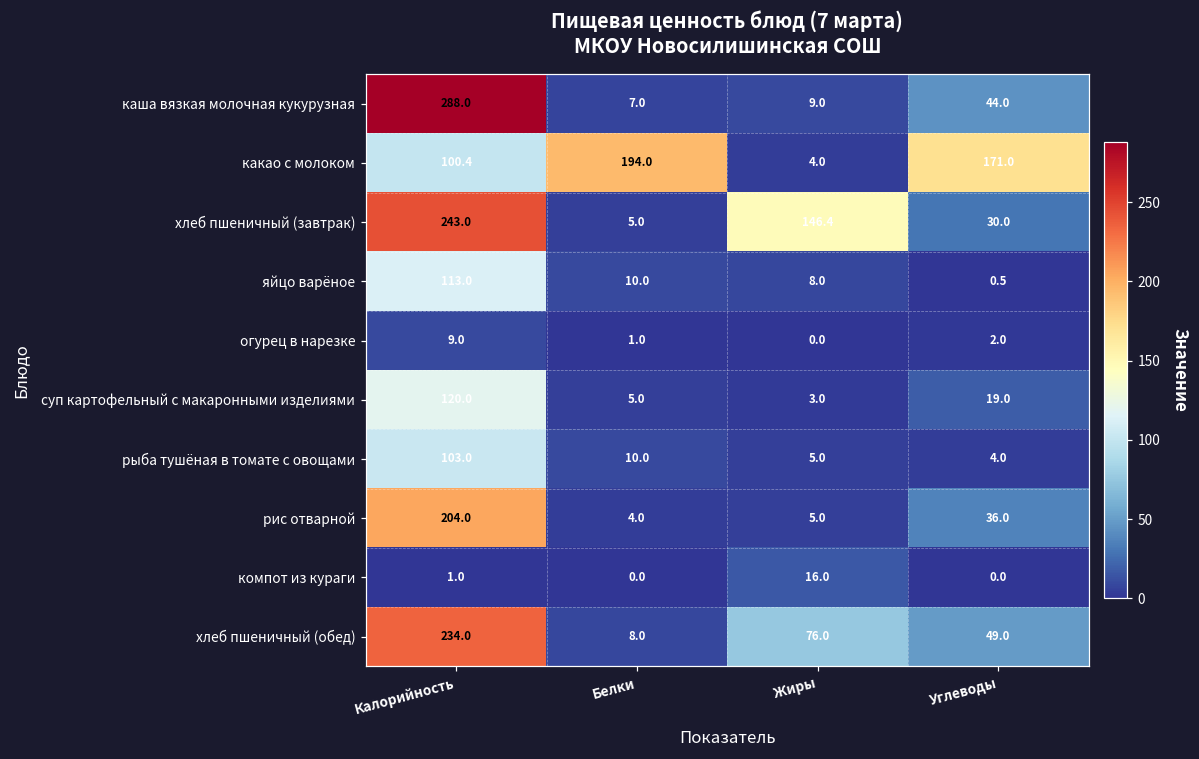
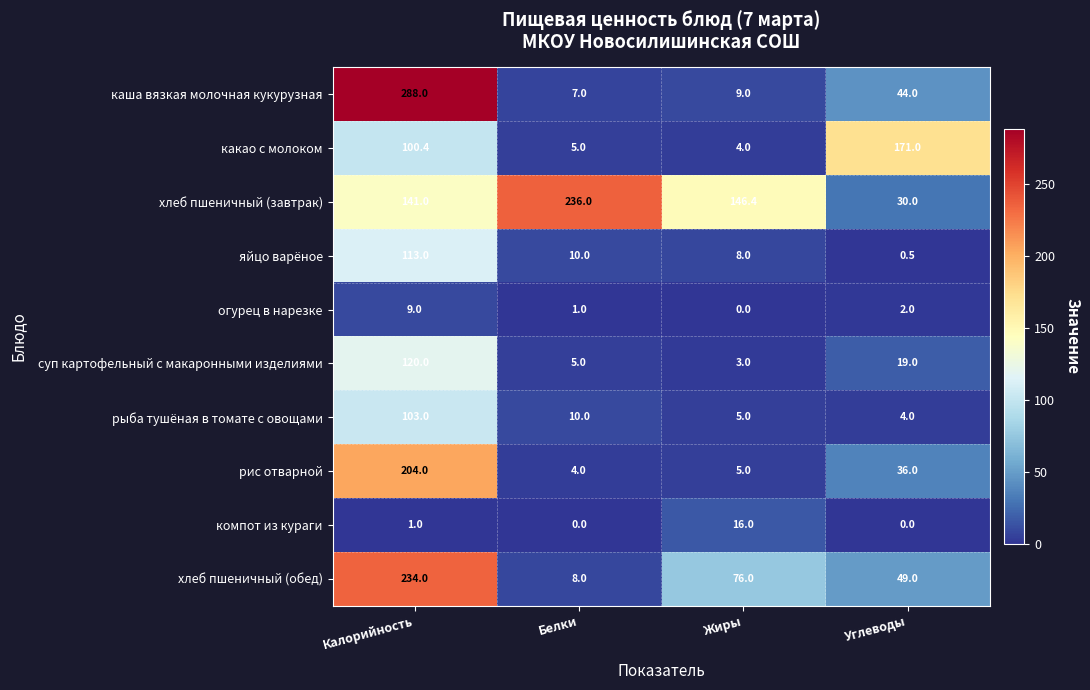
  {
    "каша вязкая молочная кукурузная": {
      "Калорийность": 288.0,
      "Белки": 7.0,
      "Жиры": 9.0,
      "Углеводы": 44.0
    },
    "какао с молоком": {
      "Калорийность": 100.4,
-     "Белки": 194.0,
+     "Белки": 5.0,
      "Жиры": 4.0,
      "Углеводы": 171.0
    },
    "хлеб пшеничный (завтрак)": {
-     "Калорийность": 243.0,
-     "Белки": 5.0,
+     "Калорийность": 141.0,
+     "Белки": 236.0,
      "Жиры": 146.4,
      "Углеводы": 30.0
    },
    "яйцо варёное": {
      "Белки": 10.0,
      "Жиры": 8.0,
      "Углеводы": 0.5
    },
    "огурец в нарезке": {
      "Калорийность": 9.0,
      "Белки": 1.0,
      "Жиры": 0.0,
      "Углеводы": 2.0
    },
    "суп картофельный с макаронными изделиями": {
      "Белки": 5.0,
      "Жиры": 3.0,
      "Углеводы": 19.0
    },
    "рыба тушёная в томате с овощами": {
      "Калорийность": 103.0,
      "Белки": 10.0,
      "Жиры": 5.0,
      "Углеводы": 4.0
    },
    "рис отварной": {
      "Калорийность": 204.0,
      "Белки": 4.0,
      "Жиры": 5.0,
      "Углеводы": 36.0
    },
    "компот из кураги": {
      "Калорийность": 1.0,
      "Белки": 0.0,
      "Жиры": 16.0,
      "Углеводы": 0.0
    },
    "хлеб пшеничный (обед)": {
      "Калорийность": 234.0,
      "Белки": 8.0,
      "Жиры": 76.0,
      "Углеводы": 49.0
    }
  }
